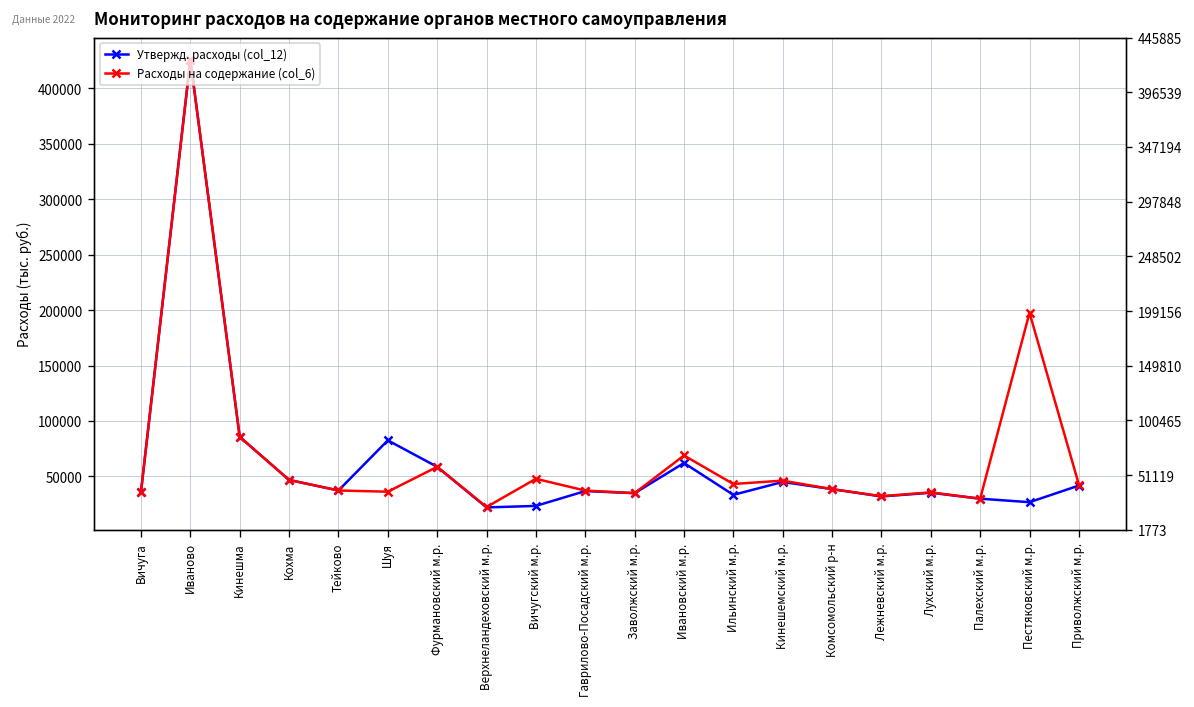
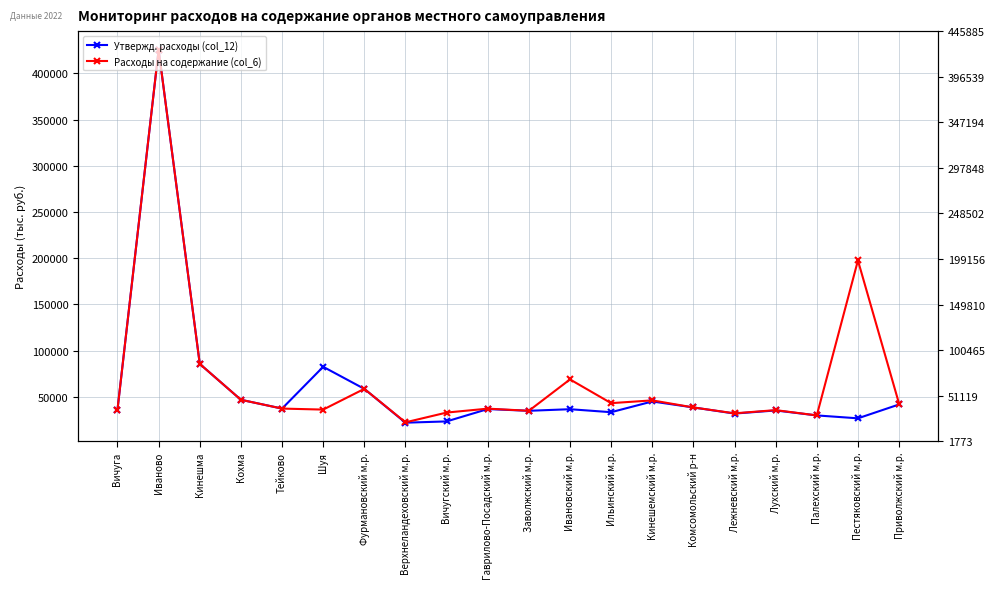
  {
    "Утвержд. расходы (col_12)": {
      "Шуя": 80000,
      "Вичугский м.р.": 20000,
-     "Ивановский м.р.": 60000,
+     "Ивановский м.р.": 40000,
      "Ильинский м.р.": 30000,
      "Пестяковский м.р.": 30000
    },
    "Расходы на содержание (col_6)": {
      "Шуя": 40000,
-     "Вичугский м.р.": 50000,
+     "Вичугский м.р.": 30000,
      "Ивановский м.р.": 70000,
      "Ильинский м.р.": 40000,
      "Пестяковский м.р.": 200000
    }
  }
